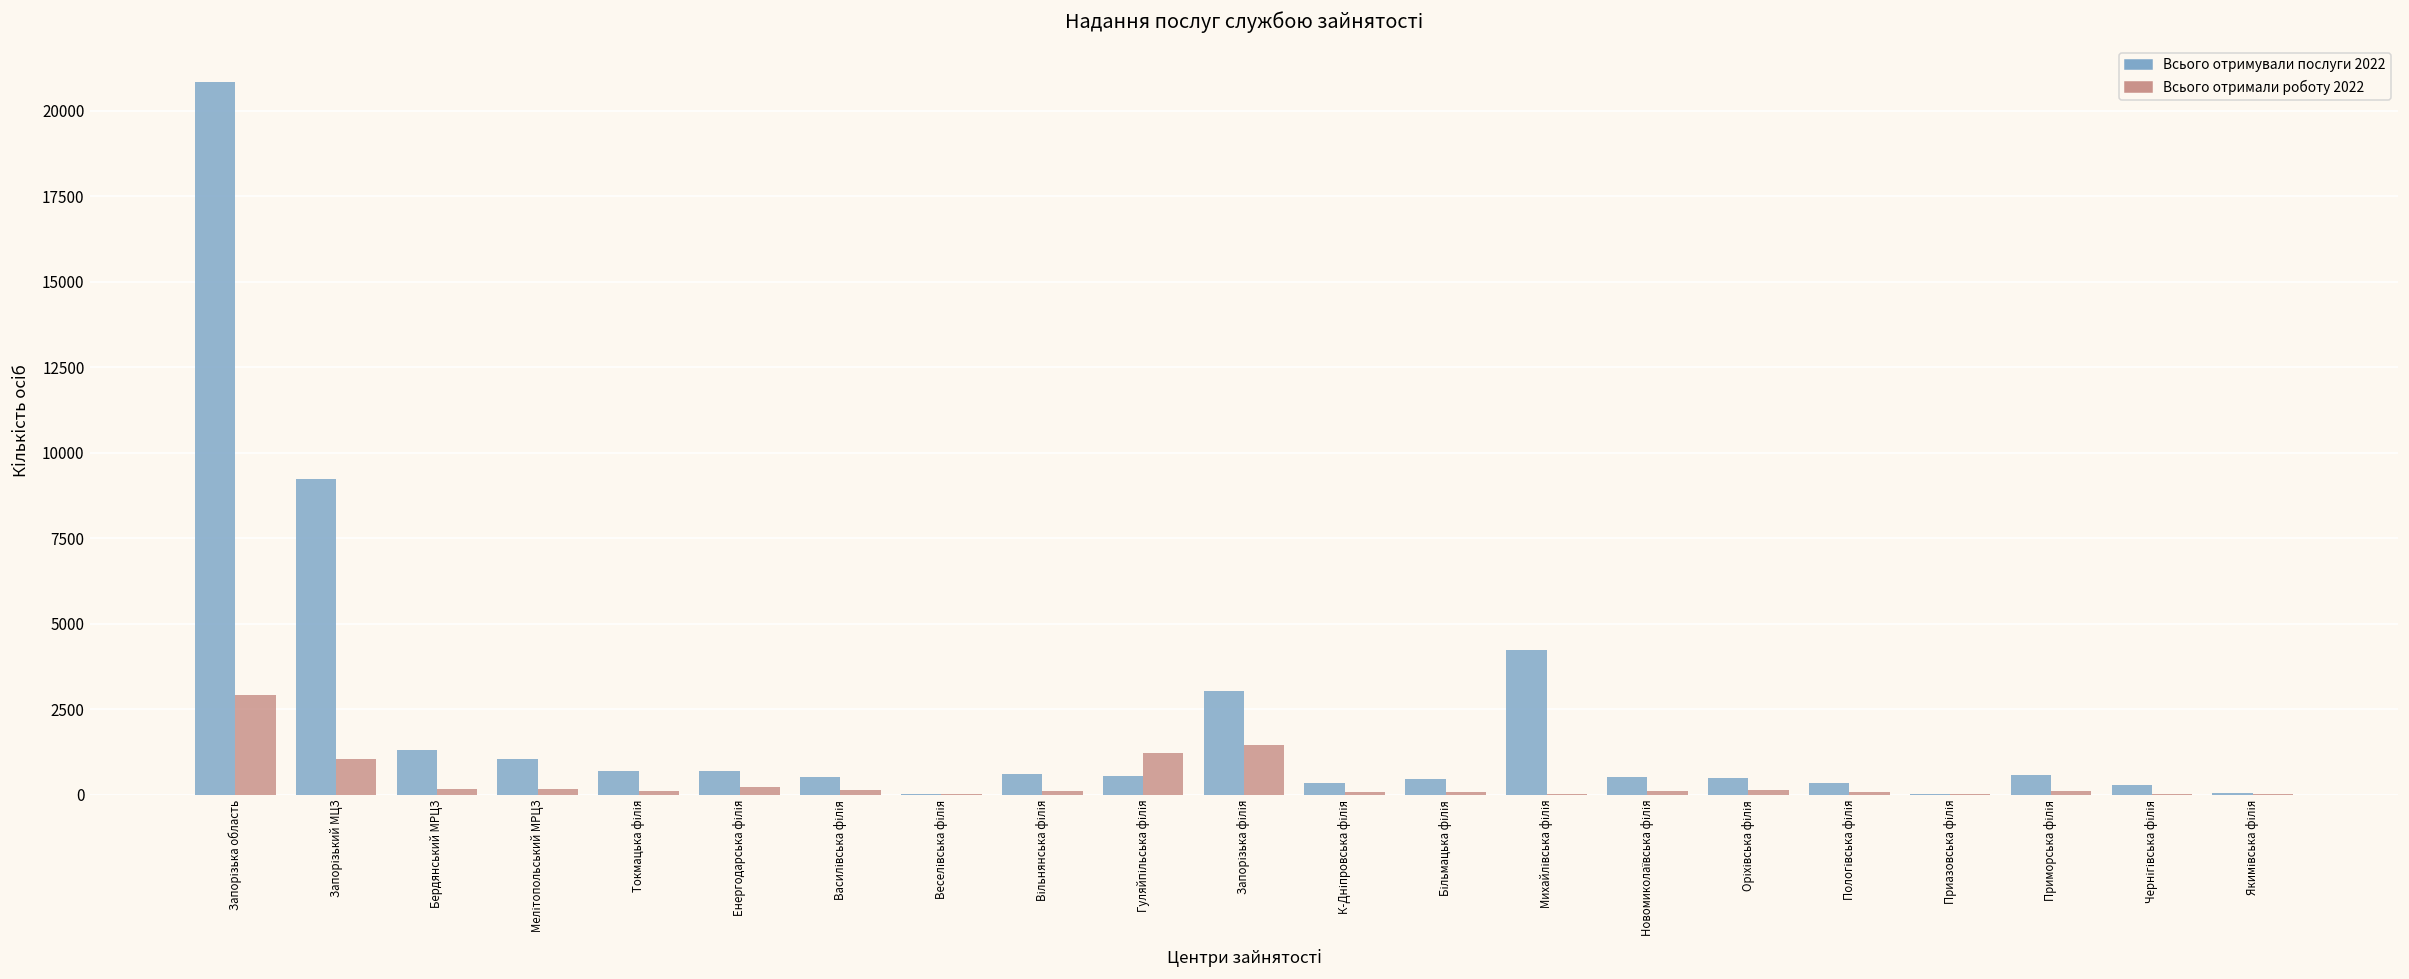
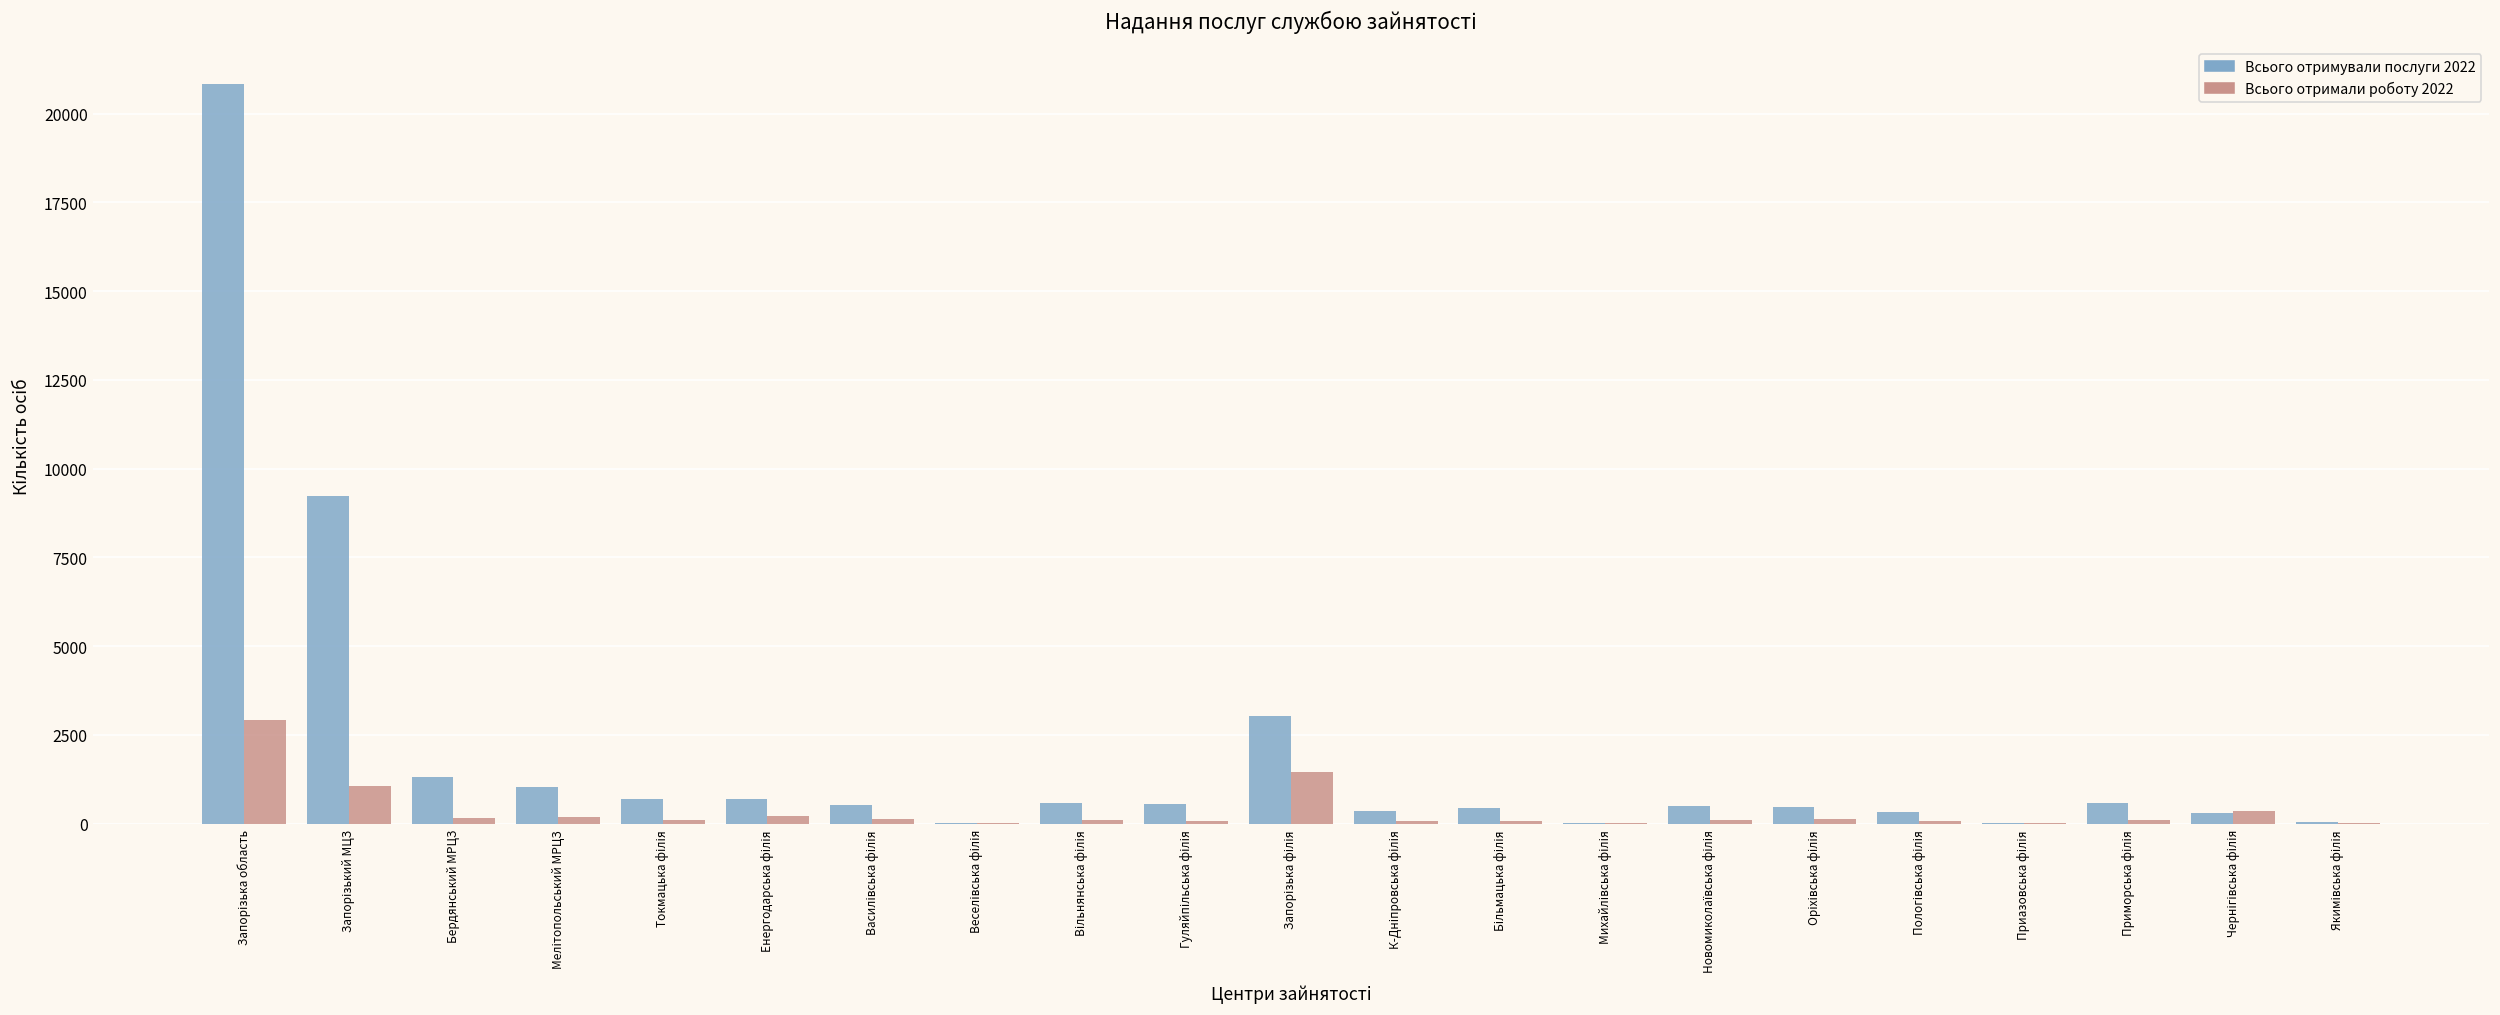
  {
    "Всього отримували послуги 2022": {
      "Запорізька область": 20800,
      "Запорізький МЦЗ": 9200,
      "Бердянський МРЦЗ": 1300,
      "Мелітопольський МРЦЗ": 1000,
      "Токмацька філія": 700,
      "Енергодарська філія": 700,
      "Василівська філія": 500,
      "Вільнянська філія": 600,
      "Гуляйпільська філія": 500,
      "Запорізька філія": 3000,
      "К-Дніпровська філія": 300,
      "Більмацька філія": 400,
-     "Михайлівська філія": 4200,
+     "Михайлівська філія": 0,
      "Новомиколаївська філія": 500,
      "Оріхівська філія": 500,
      "Пологівська філія": 300,
      "Приморська філія": 600,
      "Чернігівська філія": 300
    },
    "Всього отримали роботу 2022": {
      "Запорізька область": 2900,
      "Запорізький МЦЗ": 1100,
      "Бердянський МРЦЗ": 200,
      "Мелітопольський МРЦЗ": 200,
      "Токмацька філія": 100,
      "Енергодарська філія": 200,
      "Василівська філія": 100,
      "Вільнянська філія": 100,
-     "Гуляйпільська філія": 1200,
+     "Гуляйпільська філія": 100,
      "Запорізька філія": 1400,
      "Більмацька філія": 100,
      "Новомиколаївська філія": 100,
      "Оріхівська філія": 100,
      "Приморська філія": 100,
-     "Чернігівська філія": 0
+     "Чернігівська філія": 400
    }
  }
